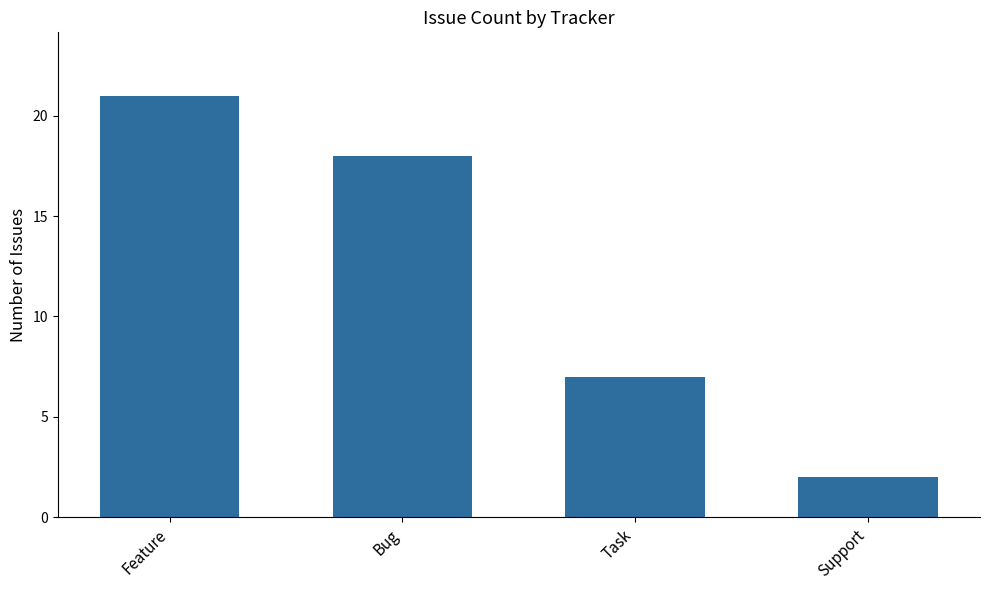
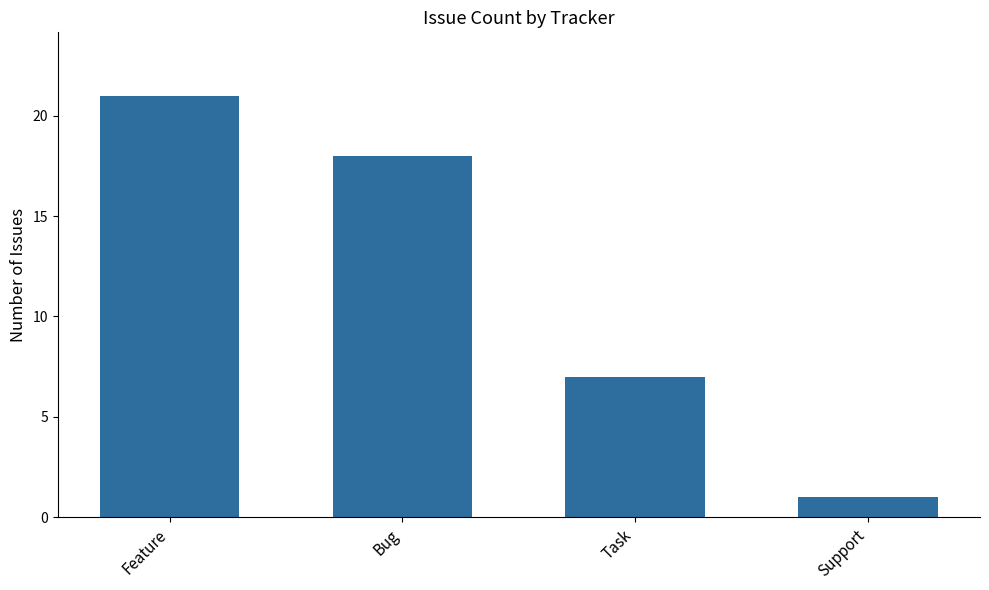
  {
    "Feature": 21,
    "Bug": 18,
    "Task": 7,
-   "Support": 2
+   "Support": 1
  }
